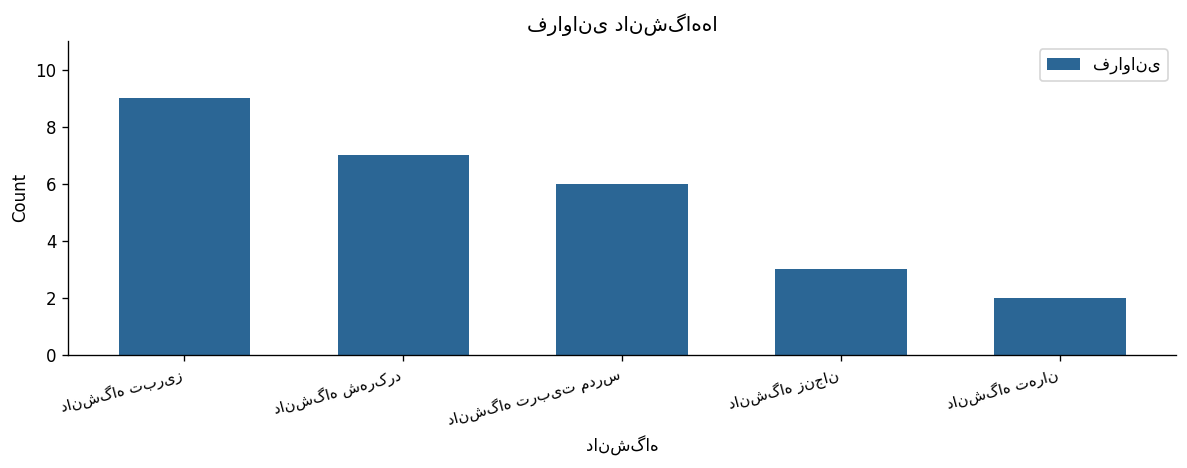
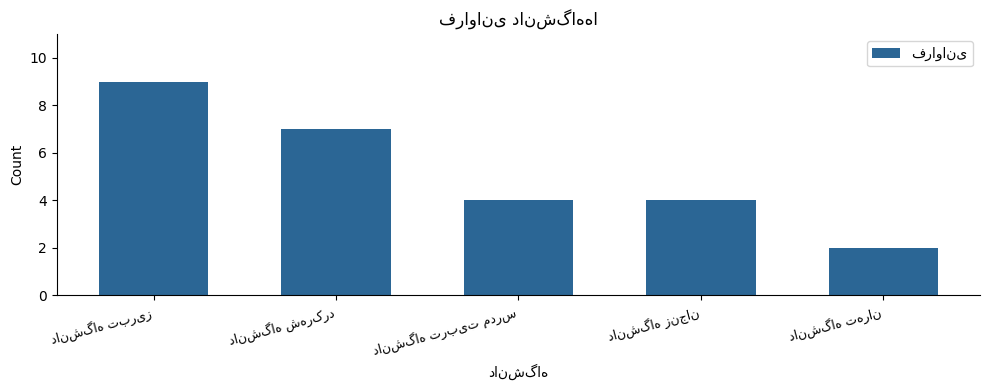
  {
    "دانشگاه تبریز": 9,
    "دانشگاه شهرکرد": 7,
-   "دانشگاه تربیت مدرس": 6,
-   "دانشگاه زنجان": 3,
+   "دانشگاه تربیت مدرس": 4,
+   "دانشگاه زنجان": 4,
    "دانشگاه تهران": 2
  }
